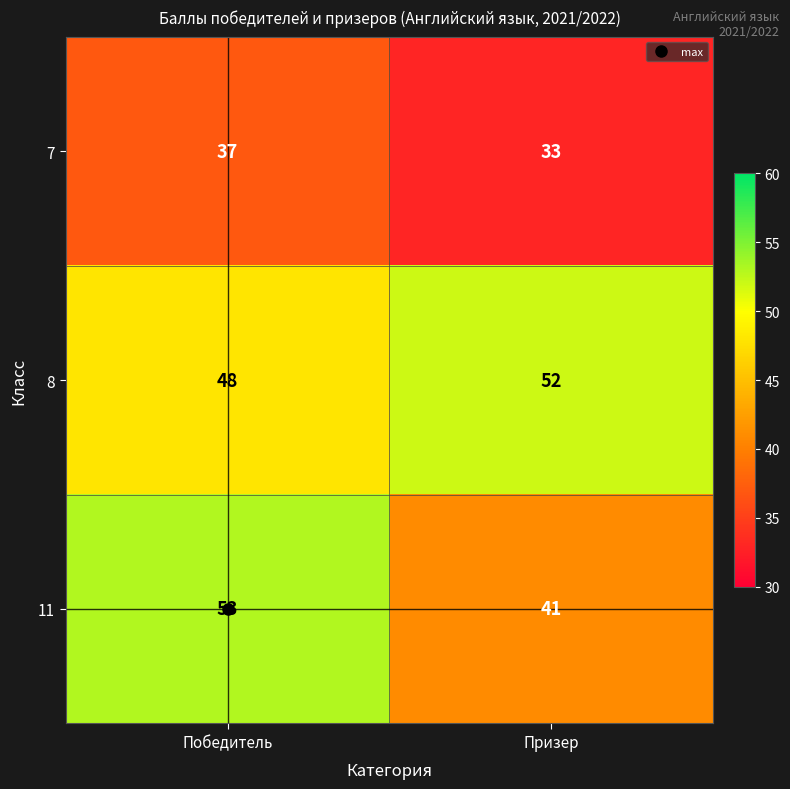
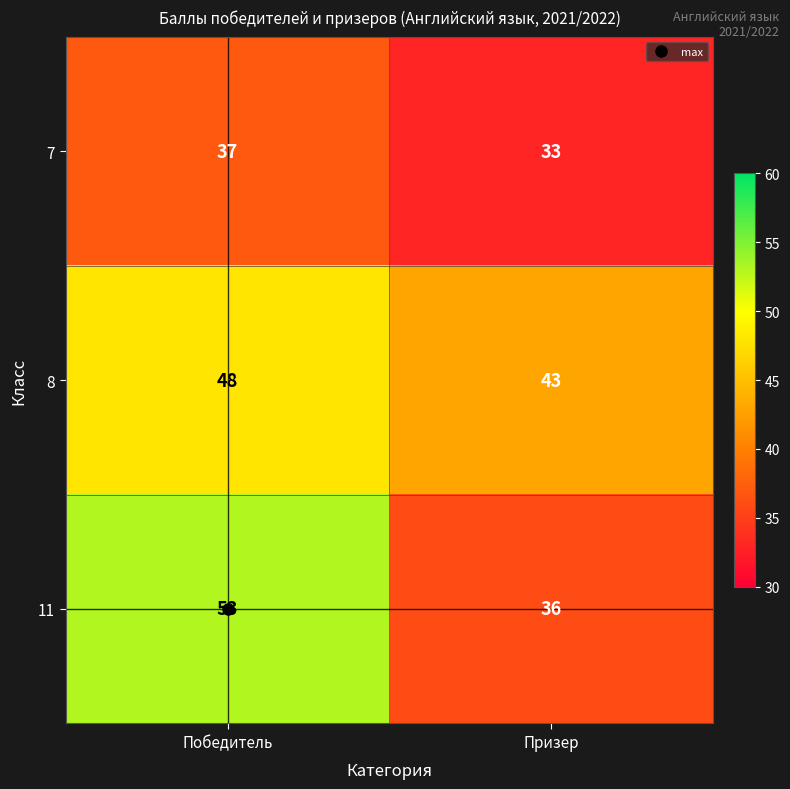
  {
    "7": {
      "Победитель": 37,
      "Призер": 33
    },
    "8": {
      "Победитель": 48,
-     "Призер": 52
+     "Призер": 43
    },
    "11": {
-     "Призер": 41
+     "Призер": 36
    }
  }
